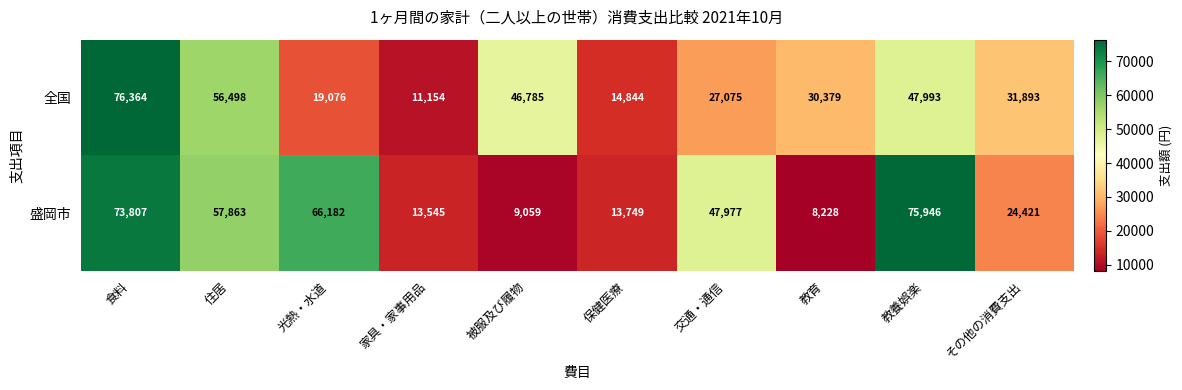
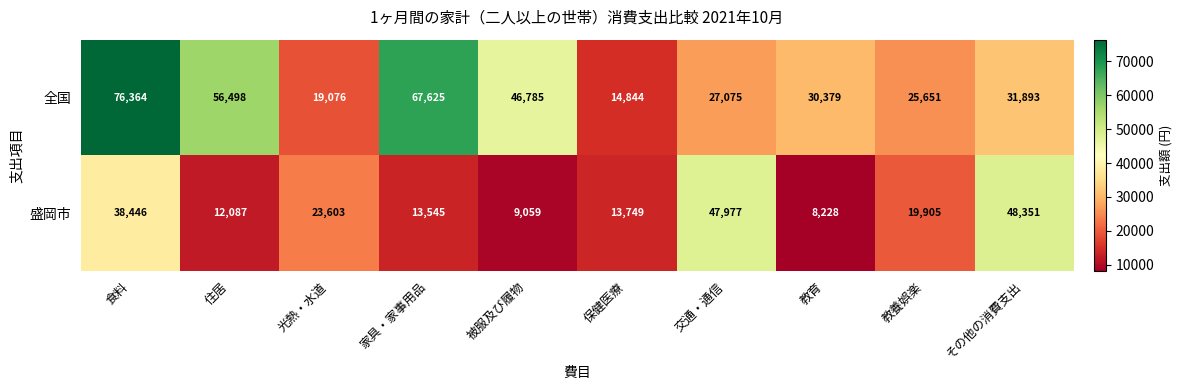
  {
    "全国": {
      "食料": "76,364",
      "住居": "56,498",
      "光熱・水道": "19,076",
-     "家具・家事用品": "11,154",
+     "家具・家事用品": "67,625",
      "被服及び履物": "46,785",
      "保健医療": "14,844",
      "交通・通信": "27,075",
      "教育": "30,379",
-     "教養娯楽": "47,993",
+     "教養娯楽": "25,651",
      "その他の消費支出": "31,893"
    },
    "盛岡市": {
-     "食料": "73,807",
-     "住居": "57,863",
-     "光熱・水道": "66,182",
+     "食料": "38,446",
+     "住居": "12,087",
+     "光熱・水道": "23,603",
      "家具・家事用品": "13,545",
      "被服及び履物": "9,059",
      "保健医療": "13,749",
      "交通・通信": "47,977",
      "教育": "8,228",
-     "教養娯楽": "75,946",
-     "その他の消費支出": "24,421"
+     "教養娯楽": "19,905",
+     "その他の消費支出": "48,351"
    }
  }
